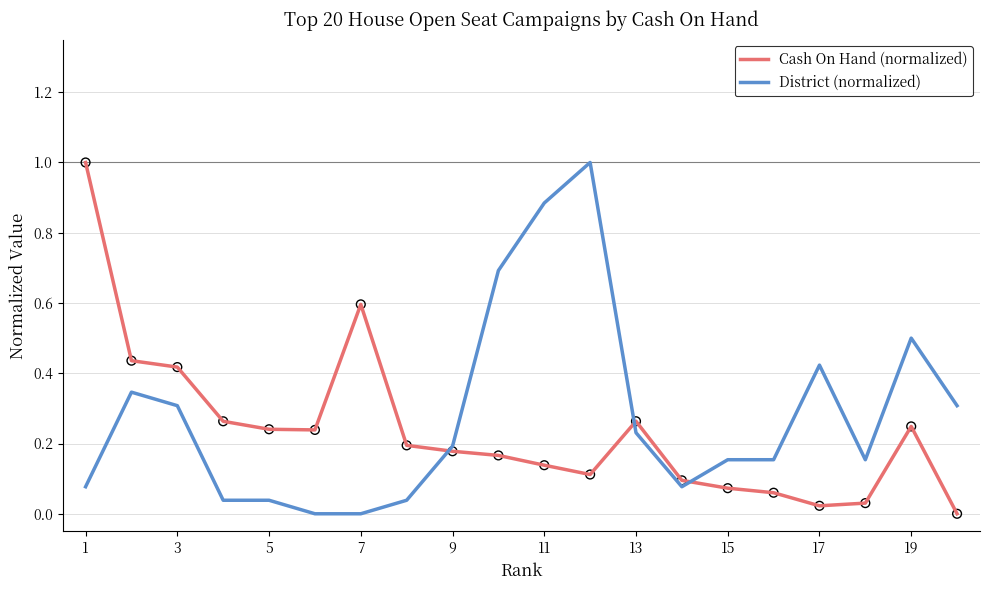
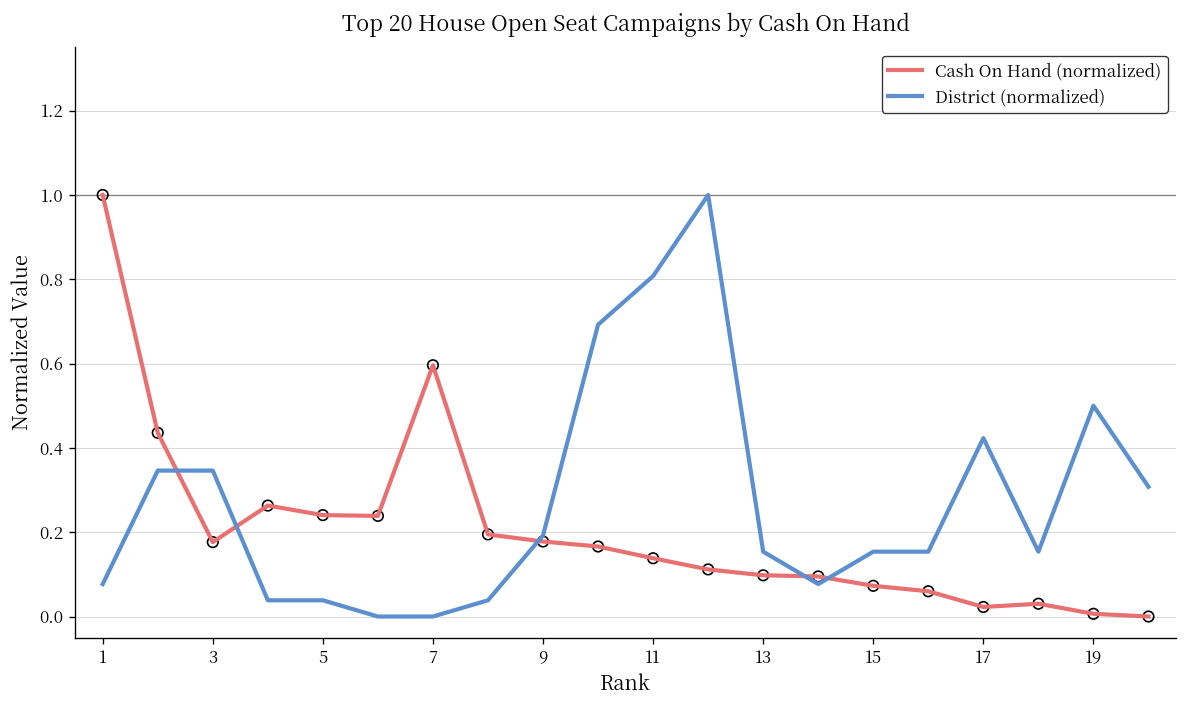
  {
    "Cash On Hand (normalized)": {
      "1": 1.00,
-     "3": 0.42,
+     "3": 0.18,
      "5": 0.24,
      "7": 0.60,
      "9": 0.18,
      "11": 0.14,
-     "13": 0.26,
+     "13": 0.10,
      "15": 0.07,
      "17": 0.02,
-     "19": 0.25
+     "19": 0.01
    },
    "District (normalized)": {
      "1": 0.08,
-     "3": 0.31,
+     "3": 0.35,
      "5": 0.04,
      "7": 0.00,
      "9": 0.19,
-     "11": 0.88,
-     "13": 0.23,
+     "11": 0.81,
+     "13": 0.15,
      "15": 0.15,
      "17": 0.42,
      "19": 0.50
    }
  }
